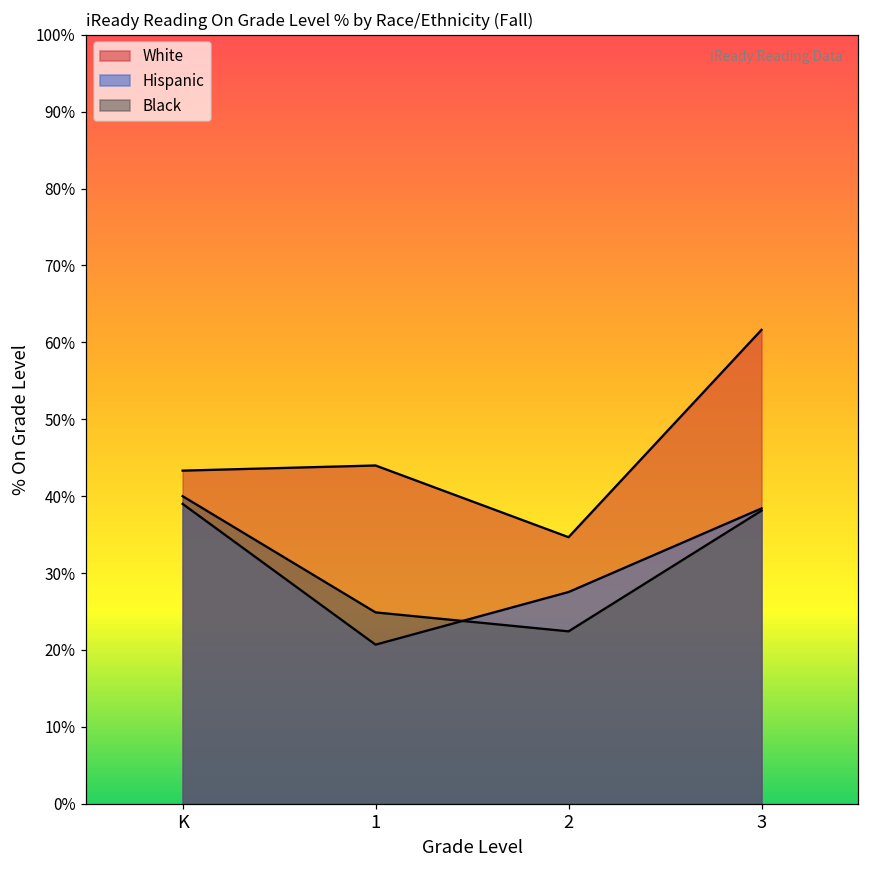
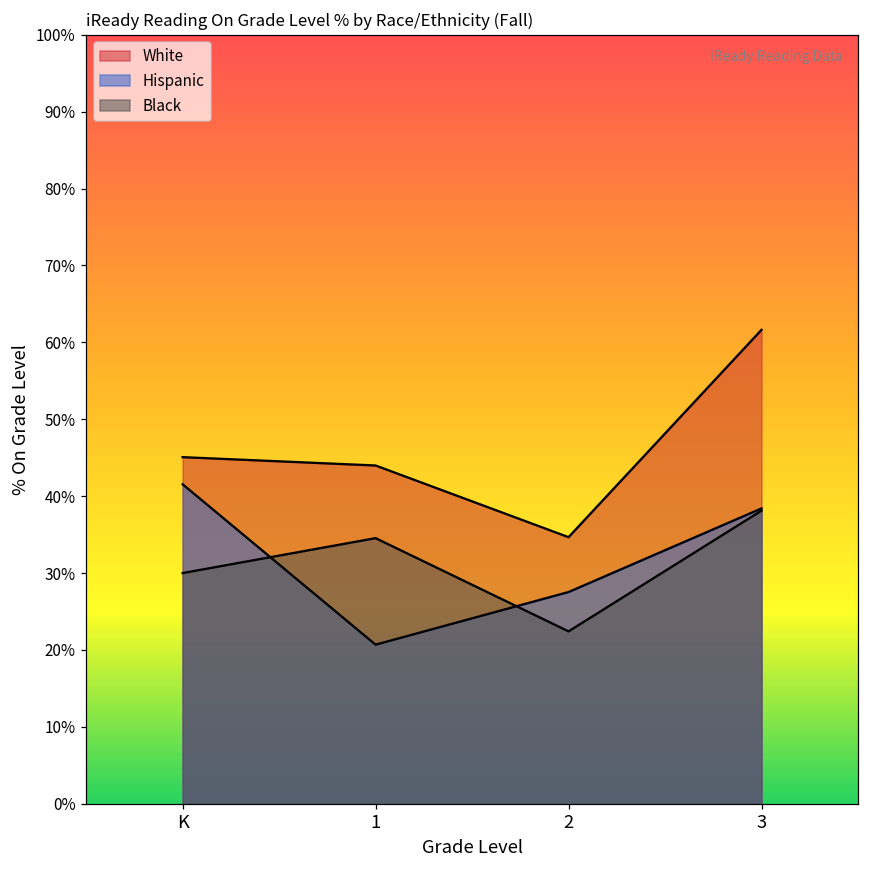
  {
    "White": {
-     "K": "43%",
+     "K": "45%",
      "1": "44%",
      "2": "35%",
      "3": "62%"
    },
    "Hispanic": {
-     "K": "39%",
+     "K": "42%",
      "1": "21%",
      "2": "28%"
    },
    "Black": {
-     "K": "40%",
-     "1": "25%",
+     "K": "30%",
+     "1": "35%",
      "2": "22%"
    }
  }
